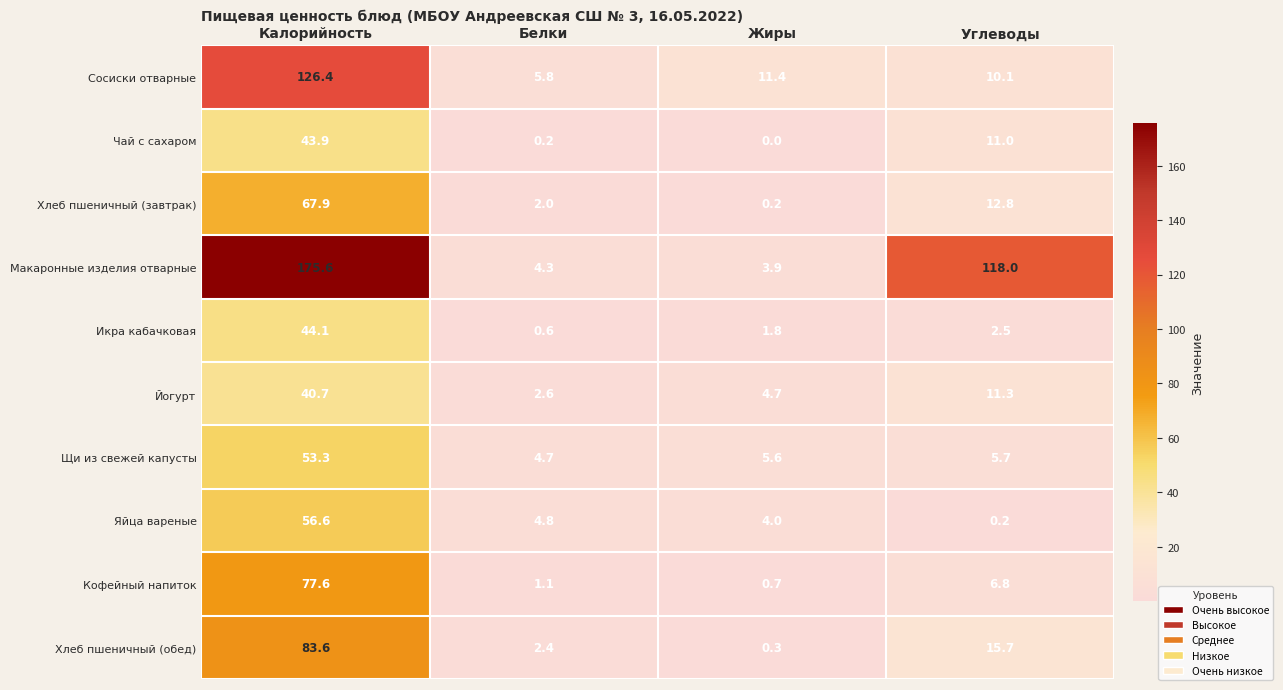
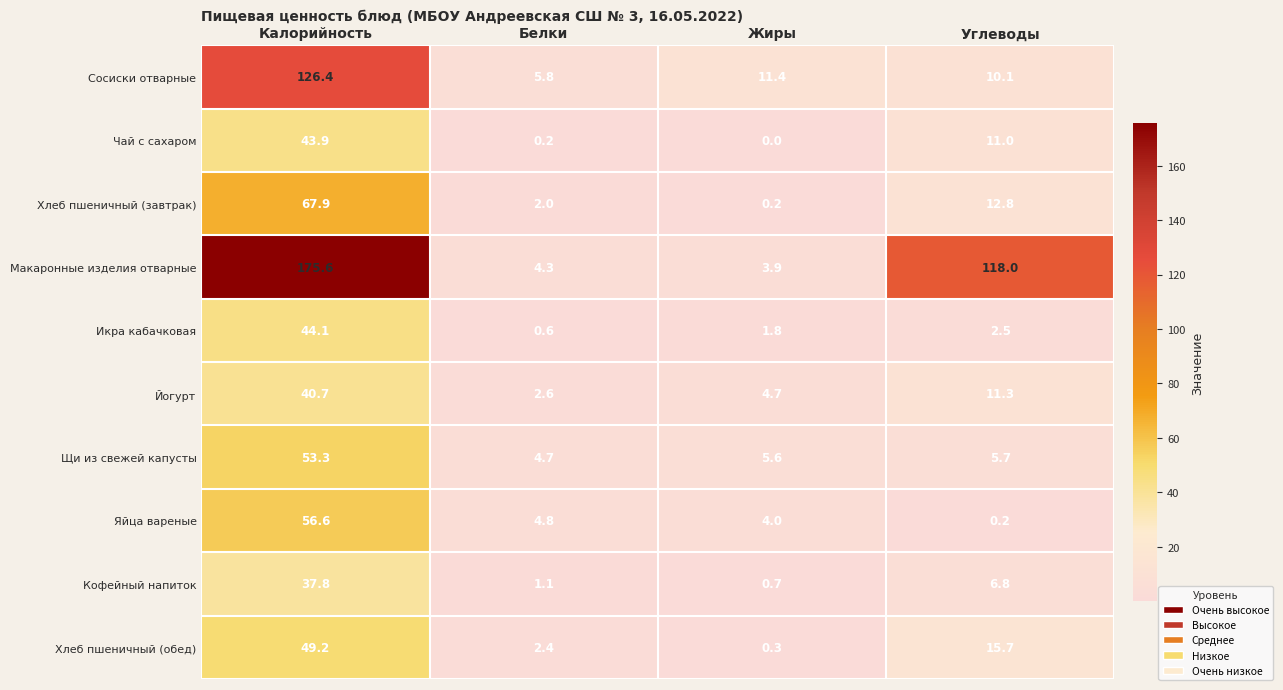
  {
    "Сосиски отварные": {
      "Калорийность": 126.4
    },
    "Чай с сахаром": {
      "Калорийность": 43.9
    },
    "Хлеб пшеничный (завтрак)": {
      "Калорийность": 67.9
    },
    "Макаронные изделия отварные": {
      "Калорийность": 175.6,
      "Углеводы": 118.0
    },
    "Икра кабачковая": {
      "Калорийность": 44.1
    },
    "Йогурт": {
      "Калорийность": 40.7
    },
    "Щи из свежей капусты": {
      "Калорийность": 53.3
    },
    "Яйца вареные": {
      "Калорийность": 56.6
    },
    "Кофейный напиток": {
-     "Калорийность": 77.6
+     "Калорийность": 37.8
    },
    "Хлеб пшеничный (обед)": {
-     "Калорийность": 83.6
+     "Калорийность": 49.2
    }
  }
